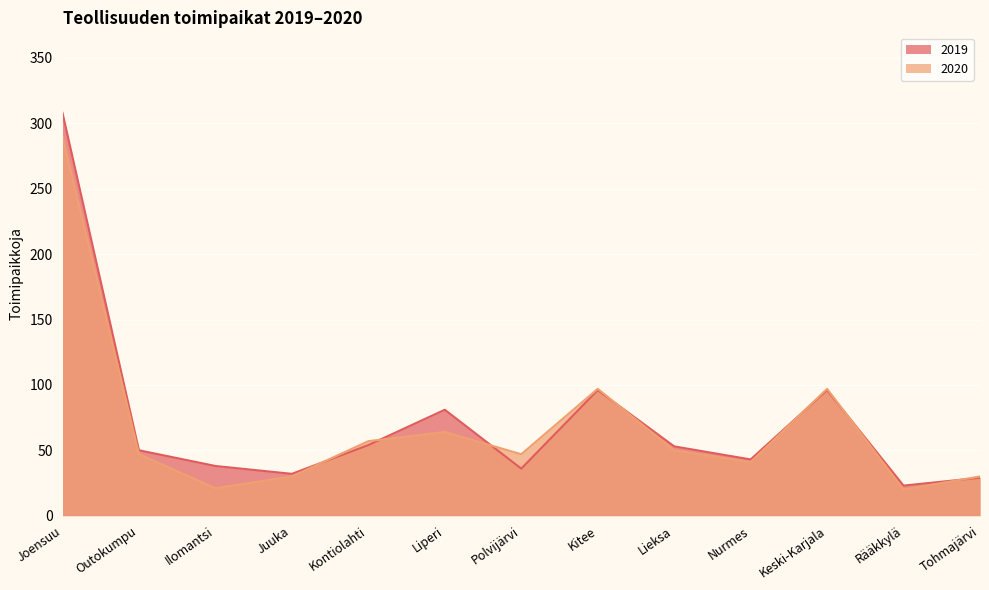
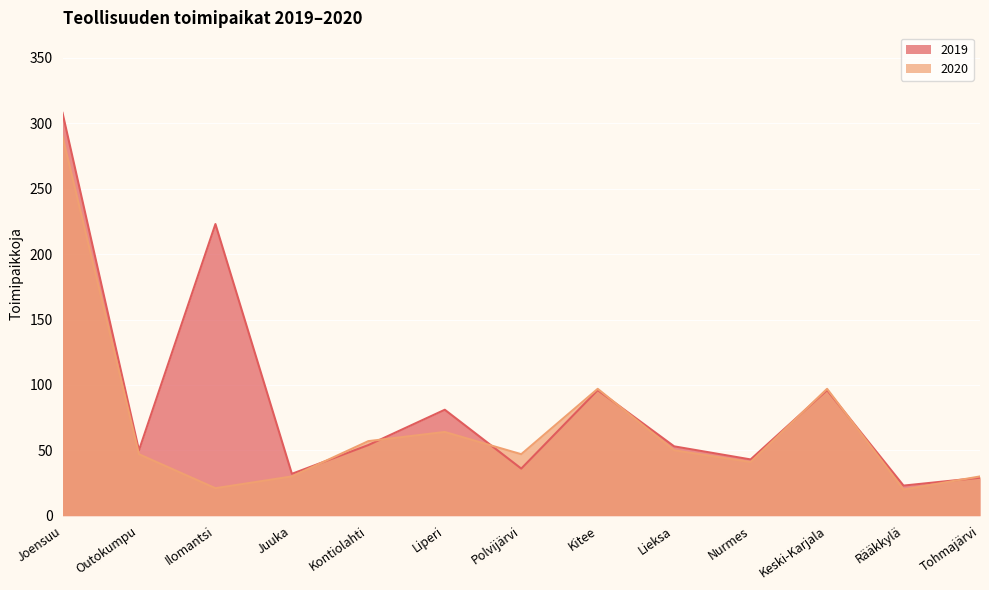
  {
    "2019": {
      "Joensuu": 308,
      "Outokumpu": 50,
-     "Ilomantsi": 38,
+     "Ilomantsi": 223,
      "Juuka": 32,
      "Kontiolahti": 54,
      "Liperi": 81,
      "Polvijärvi": 36,
      "Lieksa": 53,
      "Nurmes": 43,
      "Rääkkylä": 23
    },
    "2020": {
      "Joensuu": 290,
      "Outokumpu": 47,
      "Ilomantsi": 21,
      "Juuka": 30,
      "Kontiolahti": 57,
      "Liperi": 64,
      "Polvijärvi": 47,
      "Lieksa": 50,
      "Nurmes": 41,
      "Rääkkylä": 20
    }
  }
